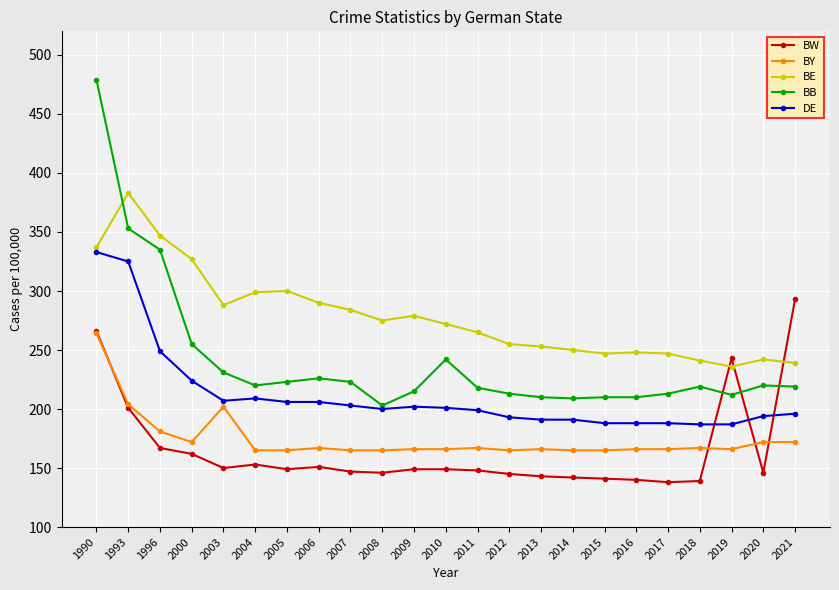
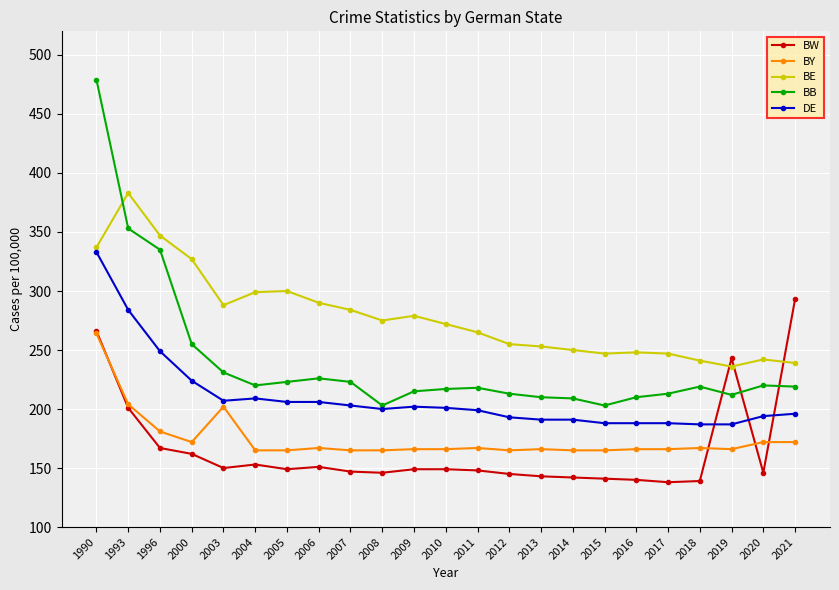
  {
    "BW": {
      "1993": 201,
      "1996": 167,
      "2000": 162,
      "2003": 150,
      "2004": 153,
      "2005": 149,
      "2006": 151,
      "2007": 147,
      "2008": 146,
      "2009": 149,
      "2010": 149,
      "2011": 148,
      "2012": 145,
      "2013": 143,
      "2014": 142,
      "2015": 141,
      "2016": 140,
      "2017": 138,
      "2018": 139,
      "2019": 243,
      "2020": 146,
      "2021": 293
    },
    "BY": {
      "1993": 204,
      "1996": 181,
      "2000": 172,
      "2003": 202,
      "2004": 165,
      "2005": 165,
      "2006": 167,
      "2007": 165,
      "2008": 165,
      "2009": 166,
      "2010": 166,
      "2011": 167,
      "2012": 165,
      "2013": 166,
      "2014": 165,
      "2015": 165,
      "2016": 166,
      "2017": 166,
      "2018": 167,
      "2019": 166,
      "2020": 172,
      "2021": 172
    },
    "BE": {
      "1990": 337,
      "1993": 383,
      "1996": 347,
      "2000": 327,
      "2003": 288,
      "2004": 299,
      "2005": 300,
      "2006": 290,
      "2007": 284,
      "2008": 275,
      "2009": 279,
      "2010": 272,
      "2011": 265,
      "2012": 255,
      "2013": 253,
      "2014": 250,
      "2015": 247,
      "2016": 248,
      "2017": 247,
      "2018": 241,
      "2019": 236,
      "2020": 242,
      "2021": 239
    },
    "BB": {
      "1990": 479,
      "1993": 353,
      "1996": 335,
      "2000": 255,
      "2003": 231,
      "2004": 220,
      "2005": 223,
      "2006": 226,
      "2007": 223,
      "2008": 203,
      "2009": 215,
-     "2010": 242,
+     "2010": 217,
      "2011": 218,
      "2012": 213,
      "2013": 210,
      "2014": 209,
-     "2015": 210,
+     "2015": 203,
      "2016": 210,
      "2017": 213,
      "2018": 219,
      "2019": 212,
      "2020": 220,
      "2021": 219
    },
    "DE": {
      "1990": 333,
-     "1993": 325,
+     "1993": 284,
      "1996": 249,
      "2000": 224,
      "2003": 207,
      "2004": 209,
      "2005": 206,
      "2006": 206,
      "2007": 203,
      "2008": 200,
      "2009": 202,
      "2010": 201,
      "2011": 199,
      "2012": 193,
      "2013": 191,
      "2014": 191,
      "2015": 188,
      "2016": 188,
      "2017": 188,
      "2018": 187,
      "2019": 187,
      "2020": 194,
      "2021": 196
    }
  }
